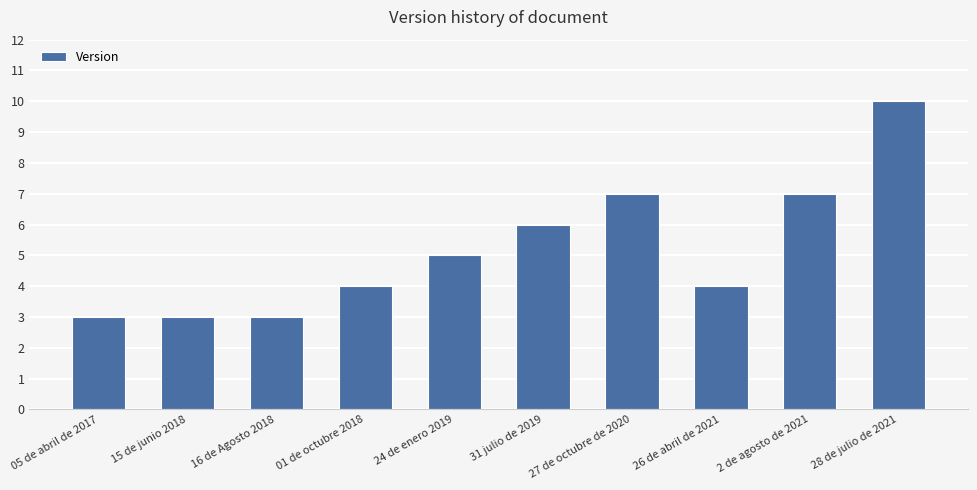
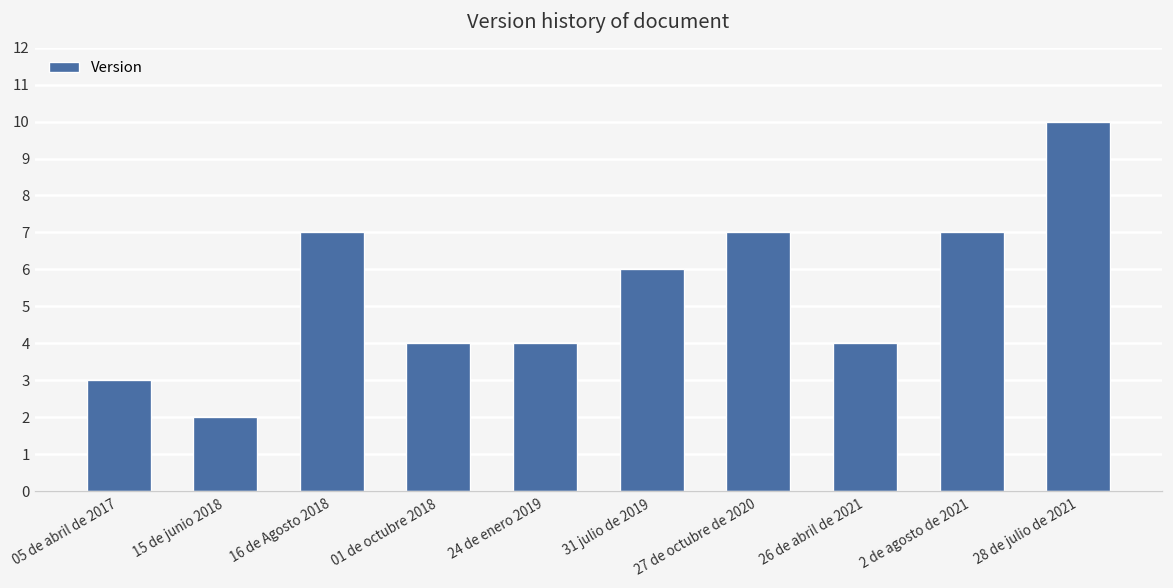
  {
    "05 de abril de 2017": 3,
-   "15 de junio 2018": 3,
-   "16 de Agosto 2018": 3,
+   "15 de junio 2018": 2,
+   "16 de Agosto 2018": 7,
    "01 de octubre 2018": 4,
-   "24 de enero 2019": 5,
+   "24 de enero 2019": 4,
    "31 julio de 2019": 6,
    "27 de octubre de 2020": 7,
    "26 de abril de 2021": 4,
    "2 de agosto de 2021": 7,
    "28 de julio de 2021": 10
  }
